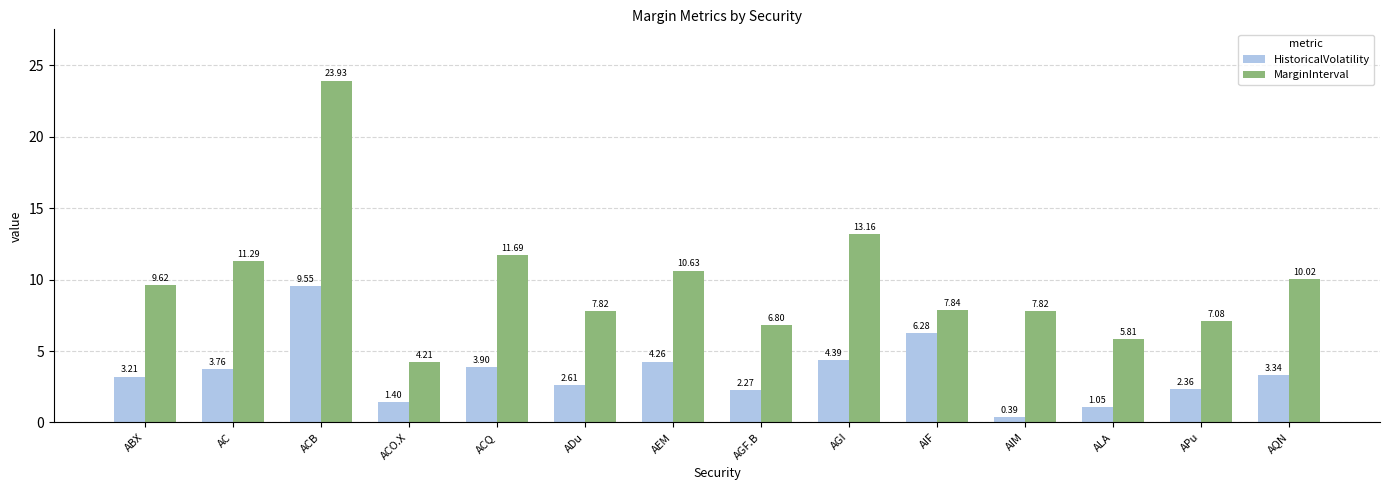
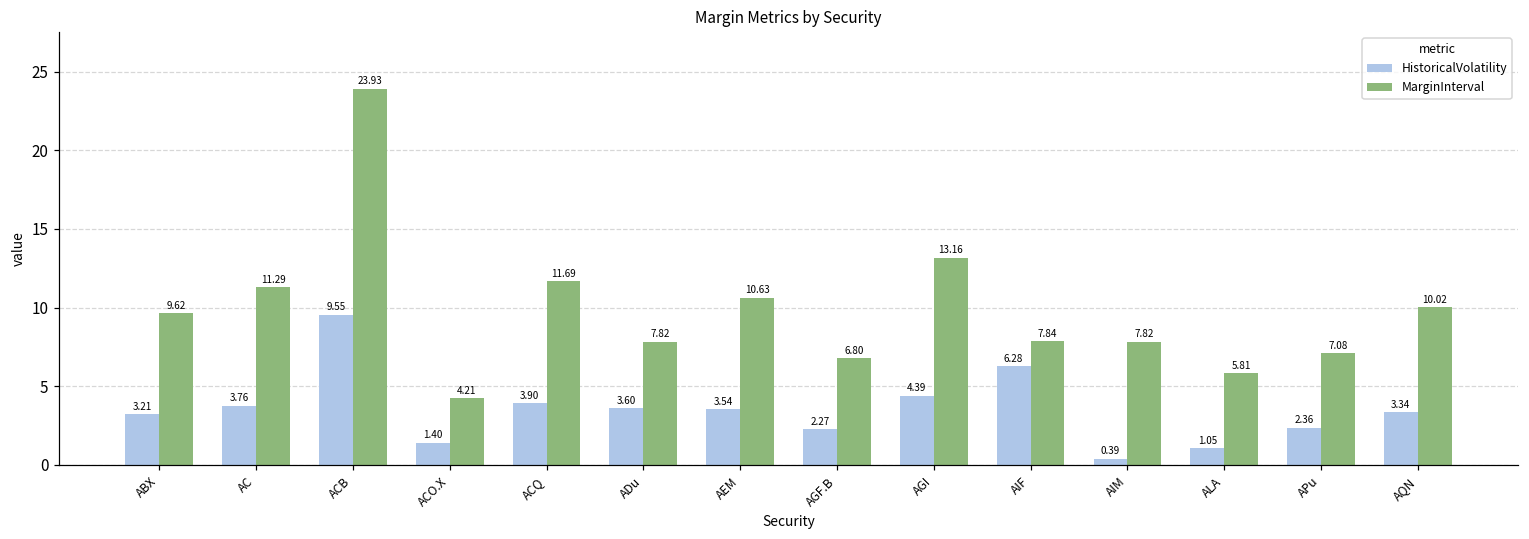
  {
    "HistoricalVolatility": {
      "ABX": 3.21,
      "AC": 3.76,
      "ACB": 9.55,
      "ACO.X": 1.40,
      "ACQ": 3.90,
-     "ADu": 2.61,
-     "AEM": 4.26,
+     "ADu": 3.60,
+     "AEM": 3.54,
      "AGF.B": 2.27,
      "AGI": 4.39,
      "AIF": 6.28,
      "AIM": 0.39,
      "ALA": 1.05,
      "APu": 2.36,
      "AQN": 3.34
    },
    "MarginInterval": {
      "ABX": 9.62,
      "AC": 11.29,
      "ACB": 23.93,
      "ACO.X": 4.21,
      "ACQ": 11.69,
      "ADu": 7.82,
      "AEM": 10.63,
      "AGF.B": 6.80,
      "AGI": 13.16,
      "AIF": 7.84,
      "AIM": 7.82,
      "ALA": 5.81,
      "APu": 7.08,
      "AQN": 10.02
    }
  }
